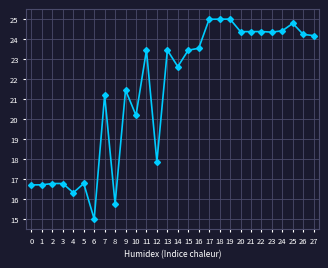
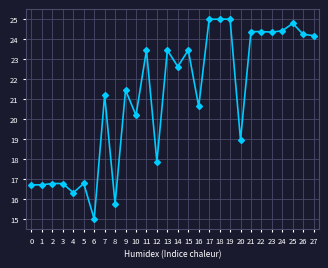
  {
    "0": 16.7,
    "1": 16.7,
    "2": 16.8,
    "3": 16.8,
    "4": 16.3,
    "5": 16.8,
    "6": 15.0,
    "7": 21.2,
    "8": 15.8,
    "9": 21.5,
    "10": 20.2,
    "11": 23.4,
    "12": 17.9,
    "13": 23.4,
    "14": 22.6,
    "15": 23.4,
-   "16": 23.5,
+   "16": 20.6,
    "17": 25.0,
    "18": 25.0,
    "19": 25.0,
-   "20": 24.4,
+   "20": 19.0,
    "21": 24.4,
    "22": 24.4,
    "23": 24.3,
    "24": 24.4,
    "25": 24.8,
    "26": 24.2,
    "27": 24.2
  }
